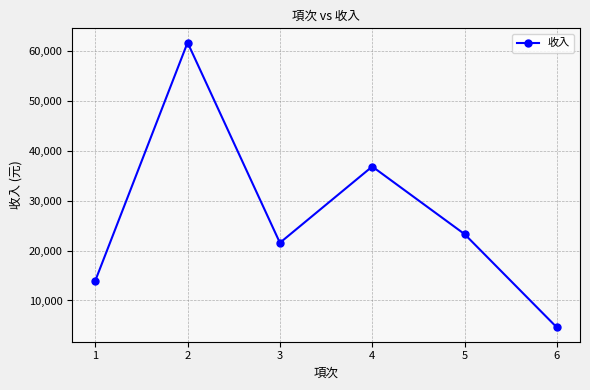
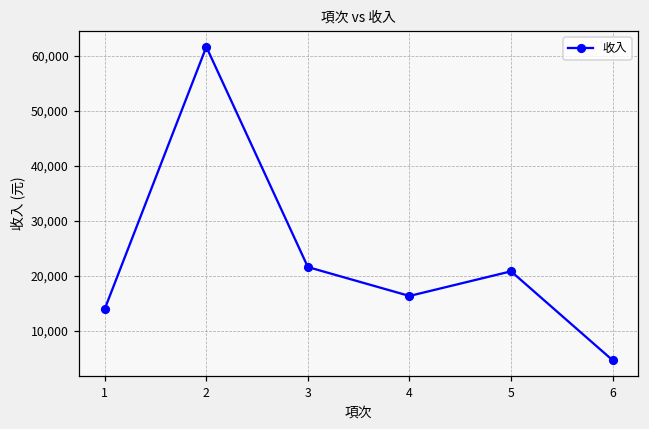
  {
    "1": "14,000",
    "2": "62,000",
    "3": "22,000",
-   "4": "37,000",
-   "5": "23,000",
+   "4": "16,000",
+   "5": "21,000",
    "6": "5,000"
  }
